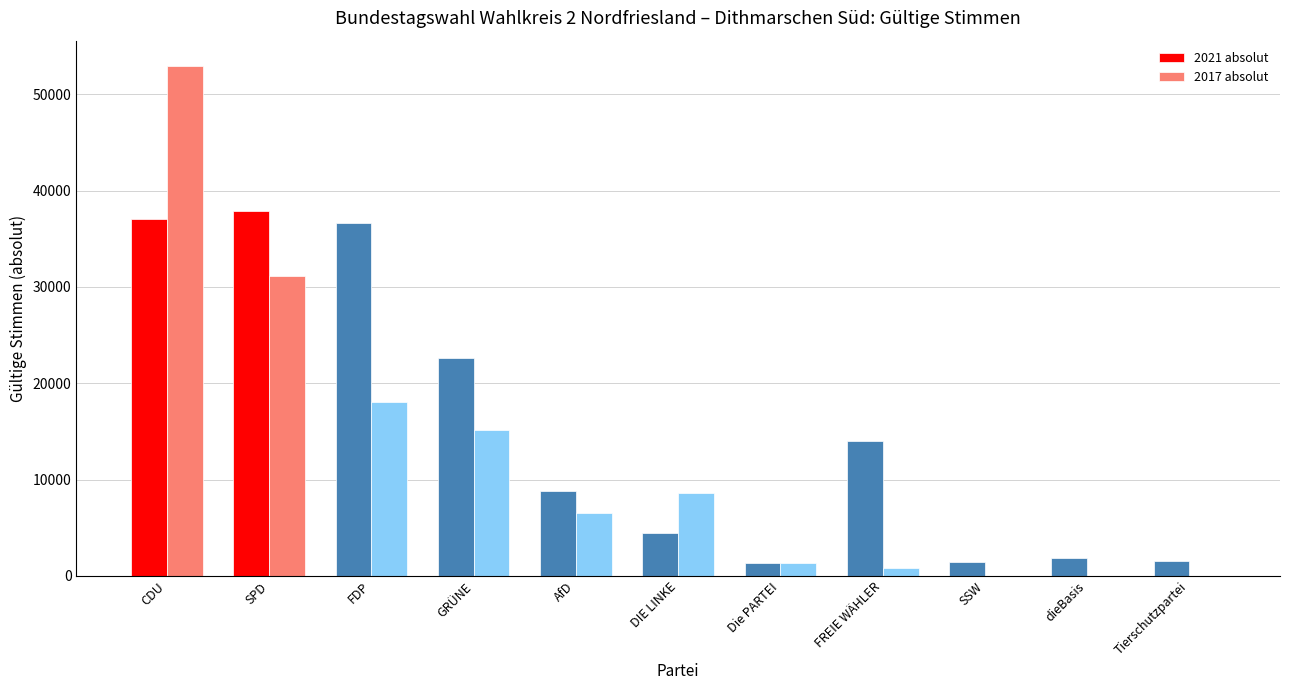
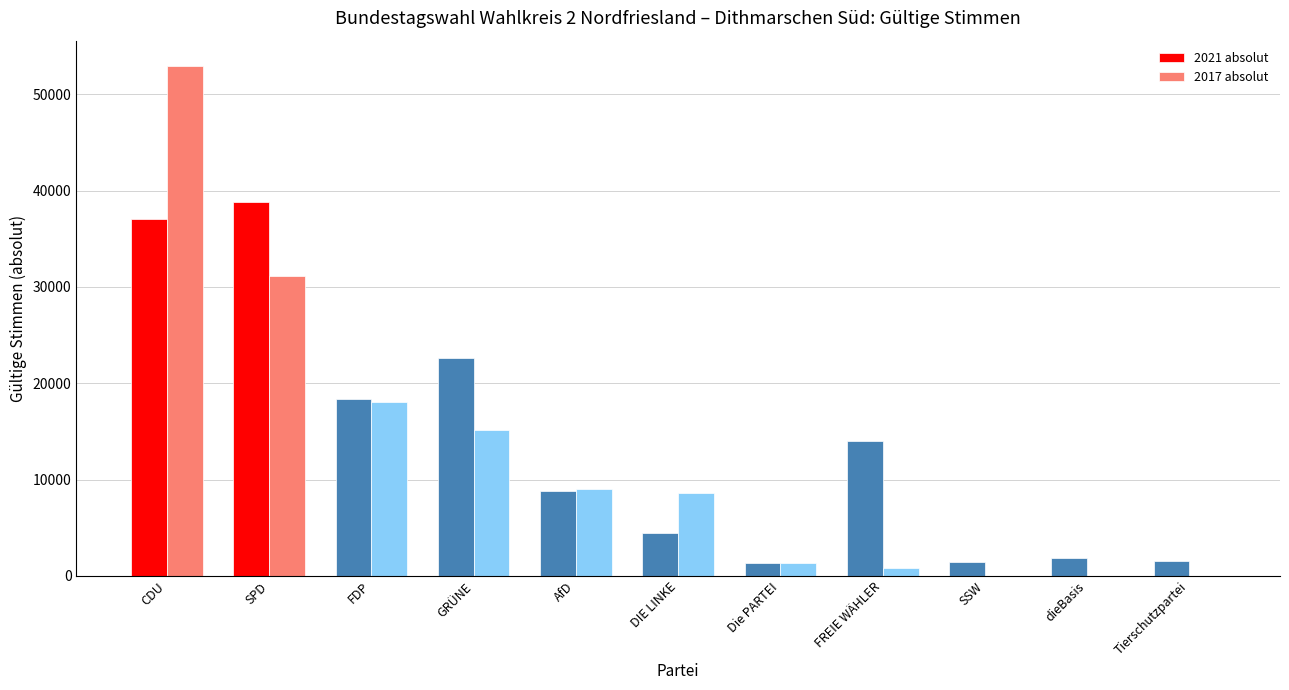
  {
    "2021 absolut": {
      "CDU": 37000,
-     "SPD": 38000,
-     "FDP": 37000,
+     "SPD": 39000,
+     "FDP": 18000,
      "GRÜNE": 23000,
      "AfD": 9000,
      "DIE LINKE": 4000,
      "Die PARTEI": 1000,
      "FREIE WÄHLER": 14000,
      "SSW": 1000,
      "dieBasis": 2000,
      "Tierschutzpartei": 2000
    },
    "2017 absolut": {
      "CDU": 53000,
      "SPD": 31000,
      "FDP": 18000,
      "GRÜNE": 15000,
-     "AfD": 7000,
+     "AfD": 9000,
      "DIE LINKE": 9000,
      "Die PARTEI": 1000,
      "FREIE WÄHLER": 1000,
      "SSW": 0,
      "dieBasis": 0,
      "Tierschutzpartei": 0
    }
  }
